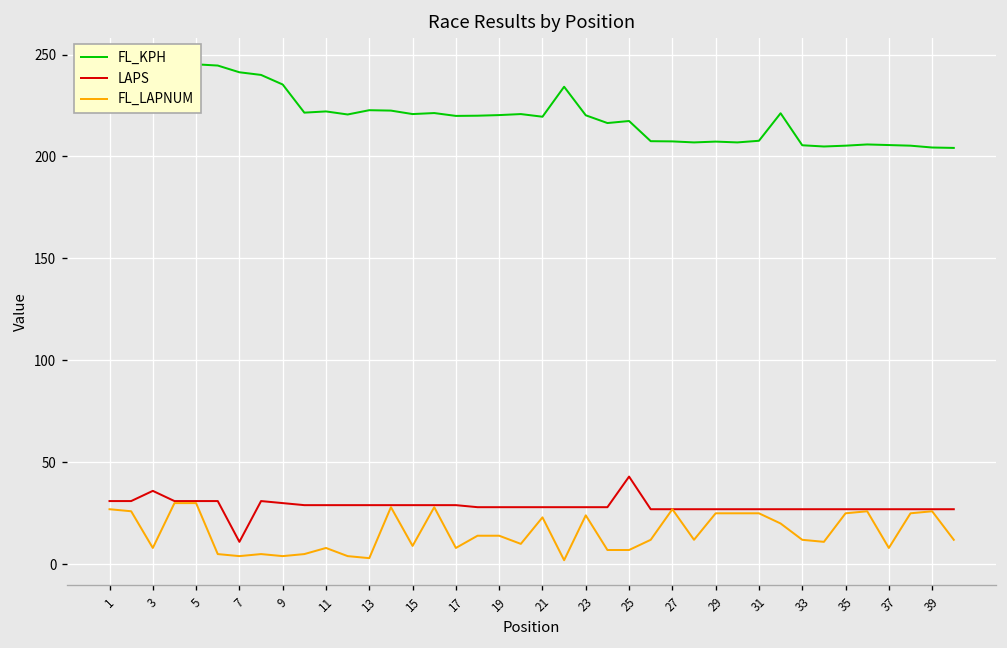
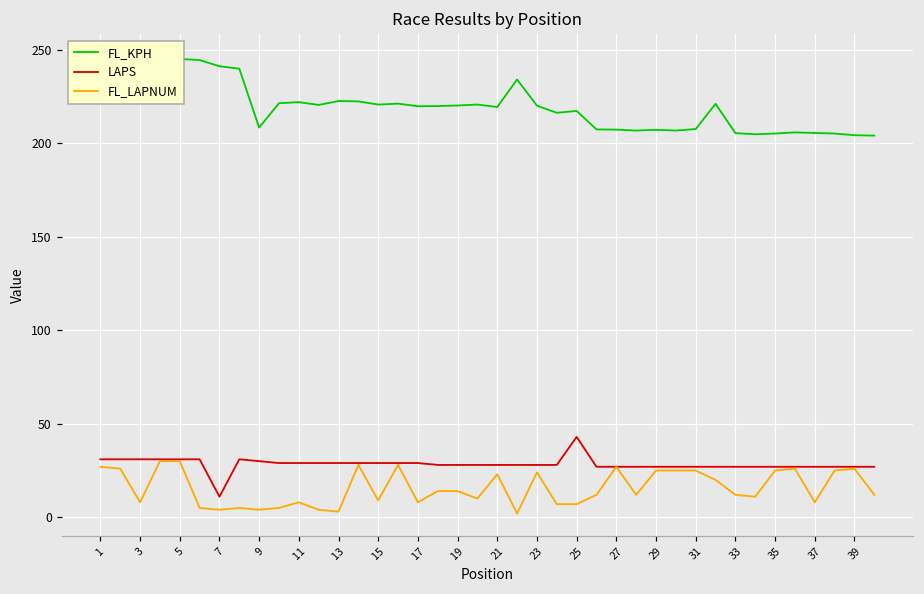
  {
    "FL_KPH": {
      "7": 241,
-     "9": 235,
+     "9": 209,
      "11": 222,
      "13": 223,
      "15": 221,
      "17": 220,
      "19": 220,
      "21": 220,
      "23": 220,
      "25": 217,
      "27": 207,
      "29": 207,
      "31": 208,
      "33": 206,
      "35": 205,
      "37": 206,
      "39": 204
    },
    "LAPS": {
      "1": 31,
-     "3": 36,
+     "3": 31,
      "7": 11,
      "9": 30,
      "11": 29,
      "13": 29,
      "15": 29,
      "17": 29,
      "19": 28,
      "21": 28,
      "23": 28,
      "25": 43,
      "29": 27,
      "31": 27,
      "33": 27,
      "35": 27,
      "37": 27
    },
    "FL_LAPNUM": {
      "1": 27,
      "3": 8,
      "7": 4,
      "9": 4,
      "11": 8,
      "13": 3,
      "15": 9,
      "17": 8,
      "19": 14,
      "21": 23,
      "23": 24,
      "25": 7,
      "29": 25,
      "31": 25,
      "33": 12,
      "35": 25,
      "37": 8
    }
  }
